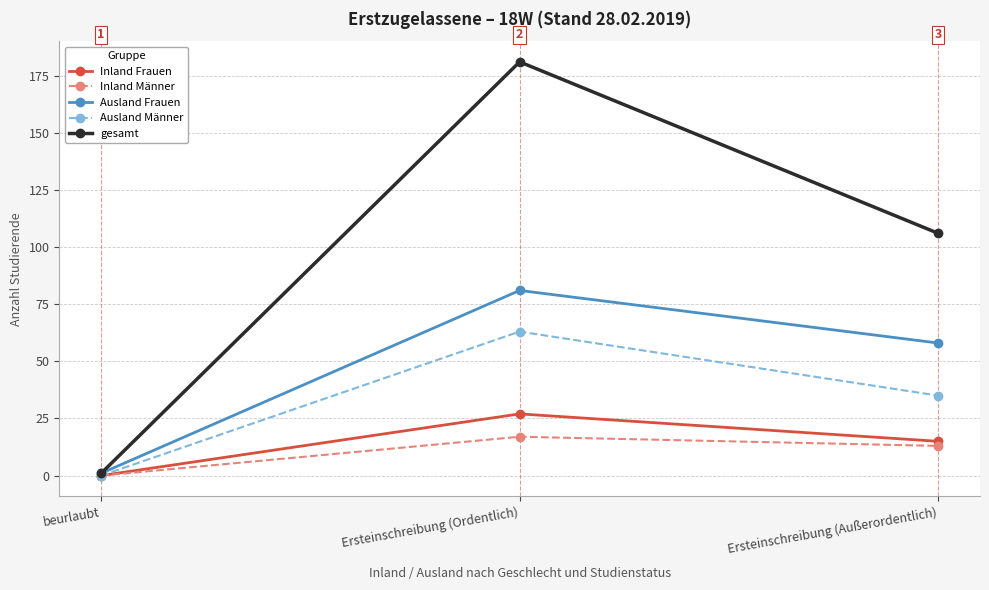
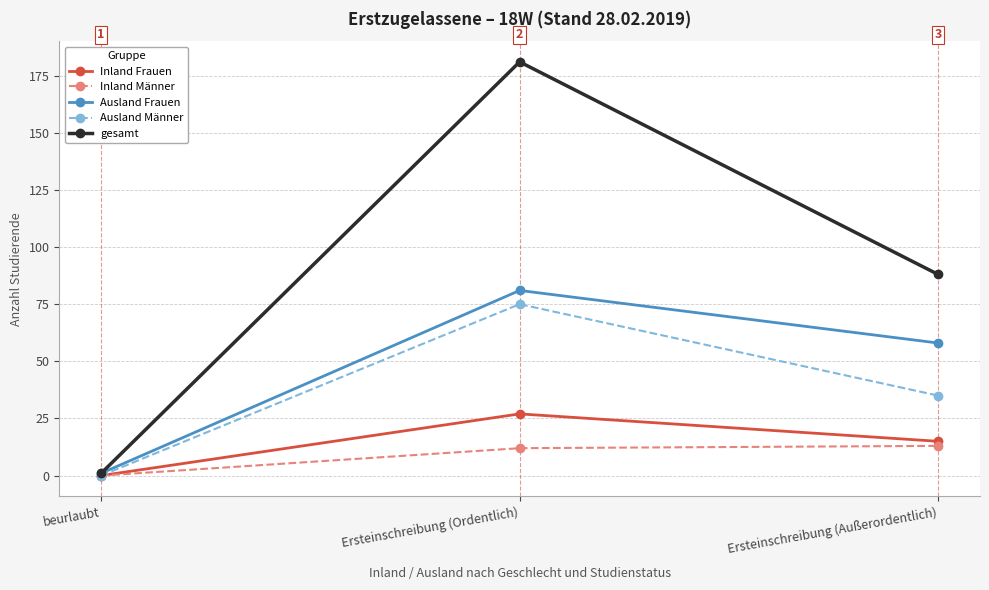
  {
    "Inland Frauen": {
      "Ersteinschreibung (Ordentlich)": 27,
      "Ersteinschreibung (Außerordentlich)": 15
    },
    "Inland Männer": {
-     "Ersteinschreibung (Ordentlich)": 17,
+     "Ersteinschreibung (Ordentlich)": 12,
      "Ersteinschreibung (Außerordentlich)": 13
    },
    "Ausland Frauen": {
      "Ersteinschreibung (Ordentlich)": 81,
      "Ersteinschreibung (Außerordentlich)": 58
    },
    "Ausland Männer": {
-     "Ersteinschreibung (Ordentlich)": 63,
+     "Ersteinschreibung (Ordentlich)": 75,
      "Ersteinschreibung (Außerordentlich)": 35
    },
    "gesamt": {
-     "Ersteinschreibung (Außerordentlich)": 106
+     "Ersteinschreibung (Außerordentlich)": 88
    }
  }
